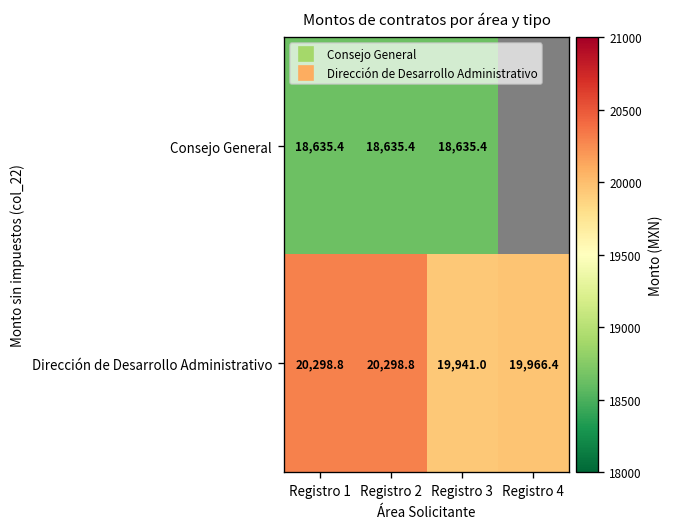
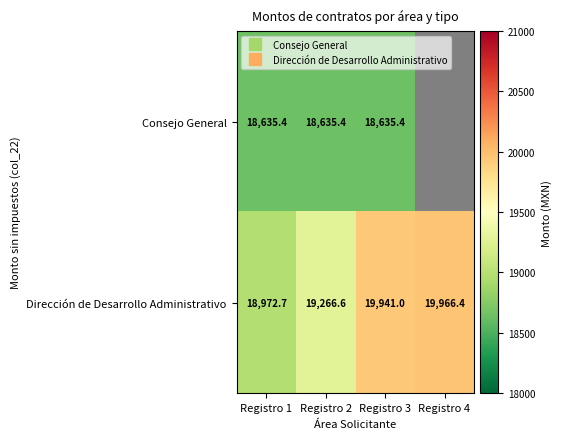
  {
    "Consejo General": {
      "Registro 1": "18,635.4",
      "Registro 2": "18,635.4",
      "Registro 3": "18,635.4"
    },
    "Dirección de Desarrollo Administrativo": {
-     "Registro 1": "20,298.8",
-     "Registro 2": "20,298.8",
+     "Registro 1": "18,972.7",
+     "Registro 2": "19,266.6",
      "Registro 3": "19,941.0",
      "Registro 4": "19,966.4"
    }
  }
